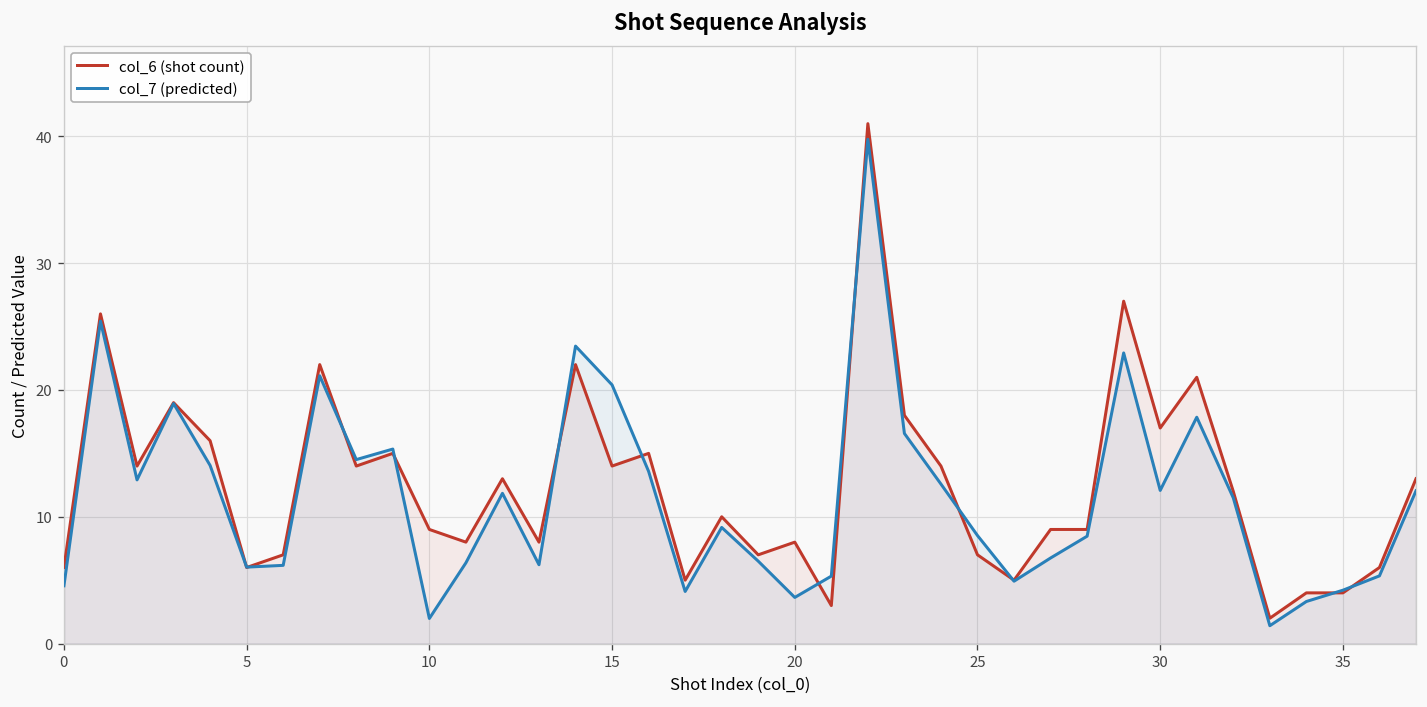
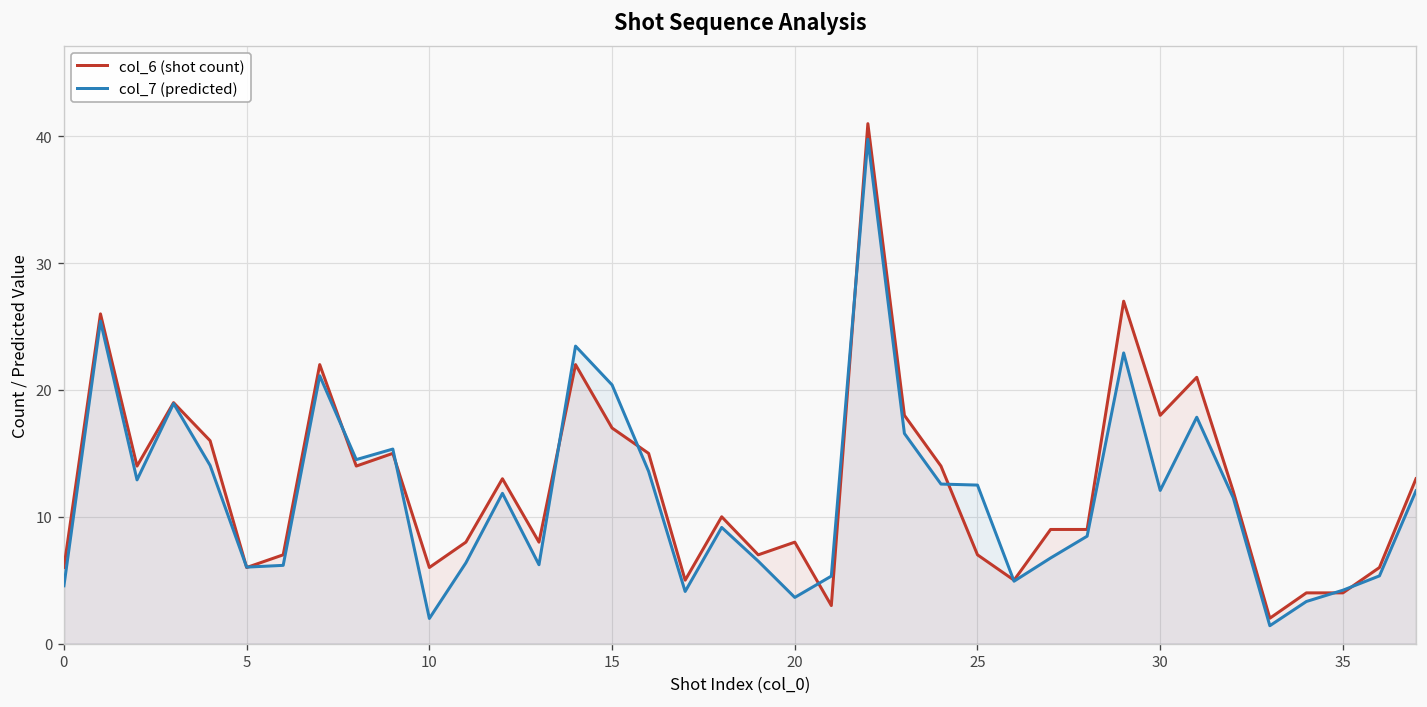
  {
    "col_6 (shot count)": {
      "0": 6,
-     "10": 9,
-     "15": 14,
+     "10": 6,
+     "15": 17,
      "20": 8,
      "25": 7,
-     "30": 17
+     "30": 18
    },
    "col_7 (predicted)": {
      "0": 4.6,
      "10": 2.0,
      "15": 20.4,
      "20": 3.6,
-     "25": 8.5,
+     "25": 12.5,
      "30": 12.1
    }
  }
